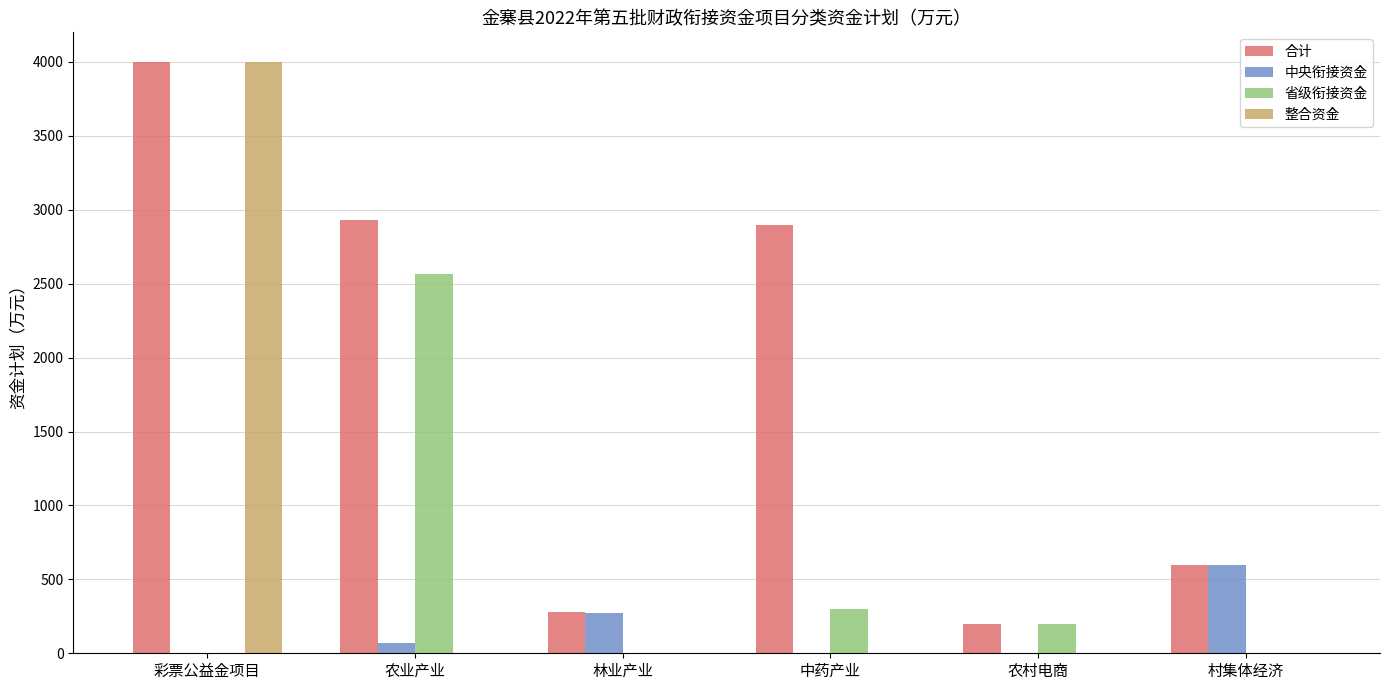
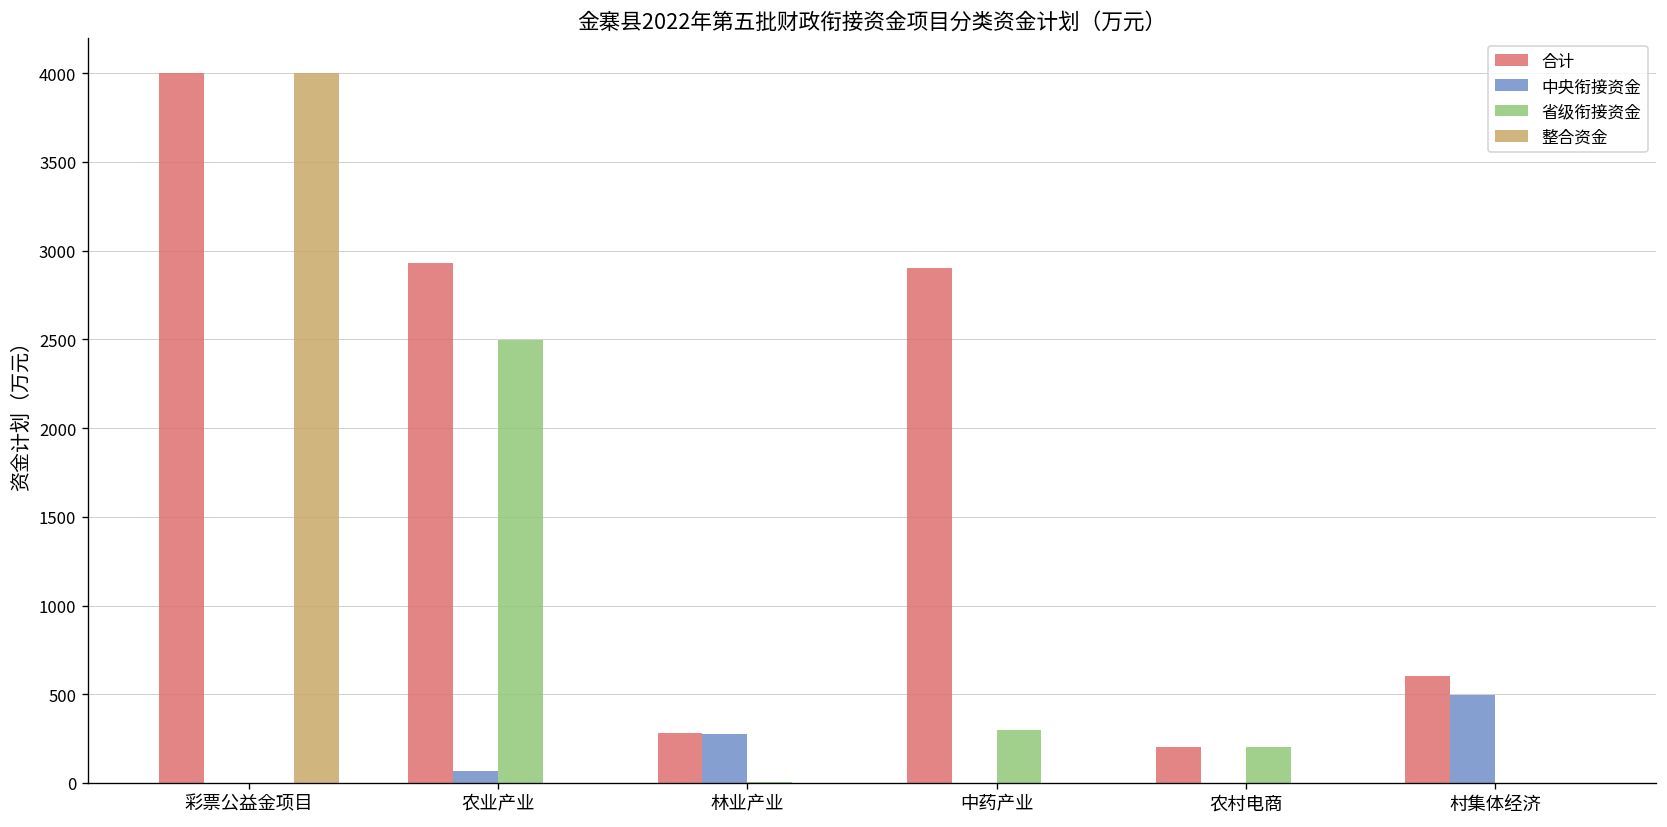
  {
    "合计": {
      "彩票公益金项目": 4000,
      "农业产业": 2930,
      "林业产业": 280,
      "中药产业": 2900,
      "农村电商": 200,
      "村集体经济": 600
    },
    "中央衔接资金": {
      "彩票公益金项目": 0,
      "农业产业": 70,
      "林业产业": 280,
      "中药产业": 0,
      "农村电商": 0,
-     "村集体经济": 600
+     "村集体经济": 500
    },
    "省级衔接资金": {
      "彩票公益金项目": 0,
-     "农业产业": 2560,
+     "农业产业": 2500,
      "中药产业": 300,
      "农村电商": 200,
      "村集体经济": 0
    },
    "整合资金": {
      "彩票公益金项目": 4000,
      "农业产业": 0,
      "林业产业": 0,
      "中药产业": 0,
      "农村电商": 0,
      "村集体经济": 0
    }
  }
